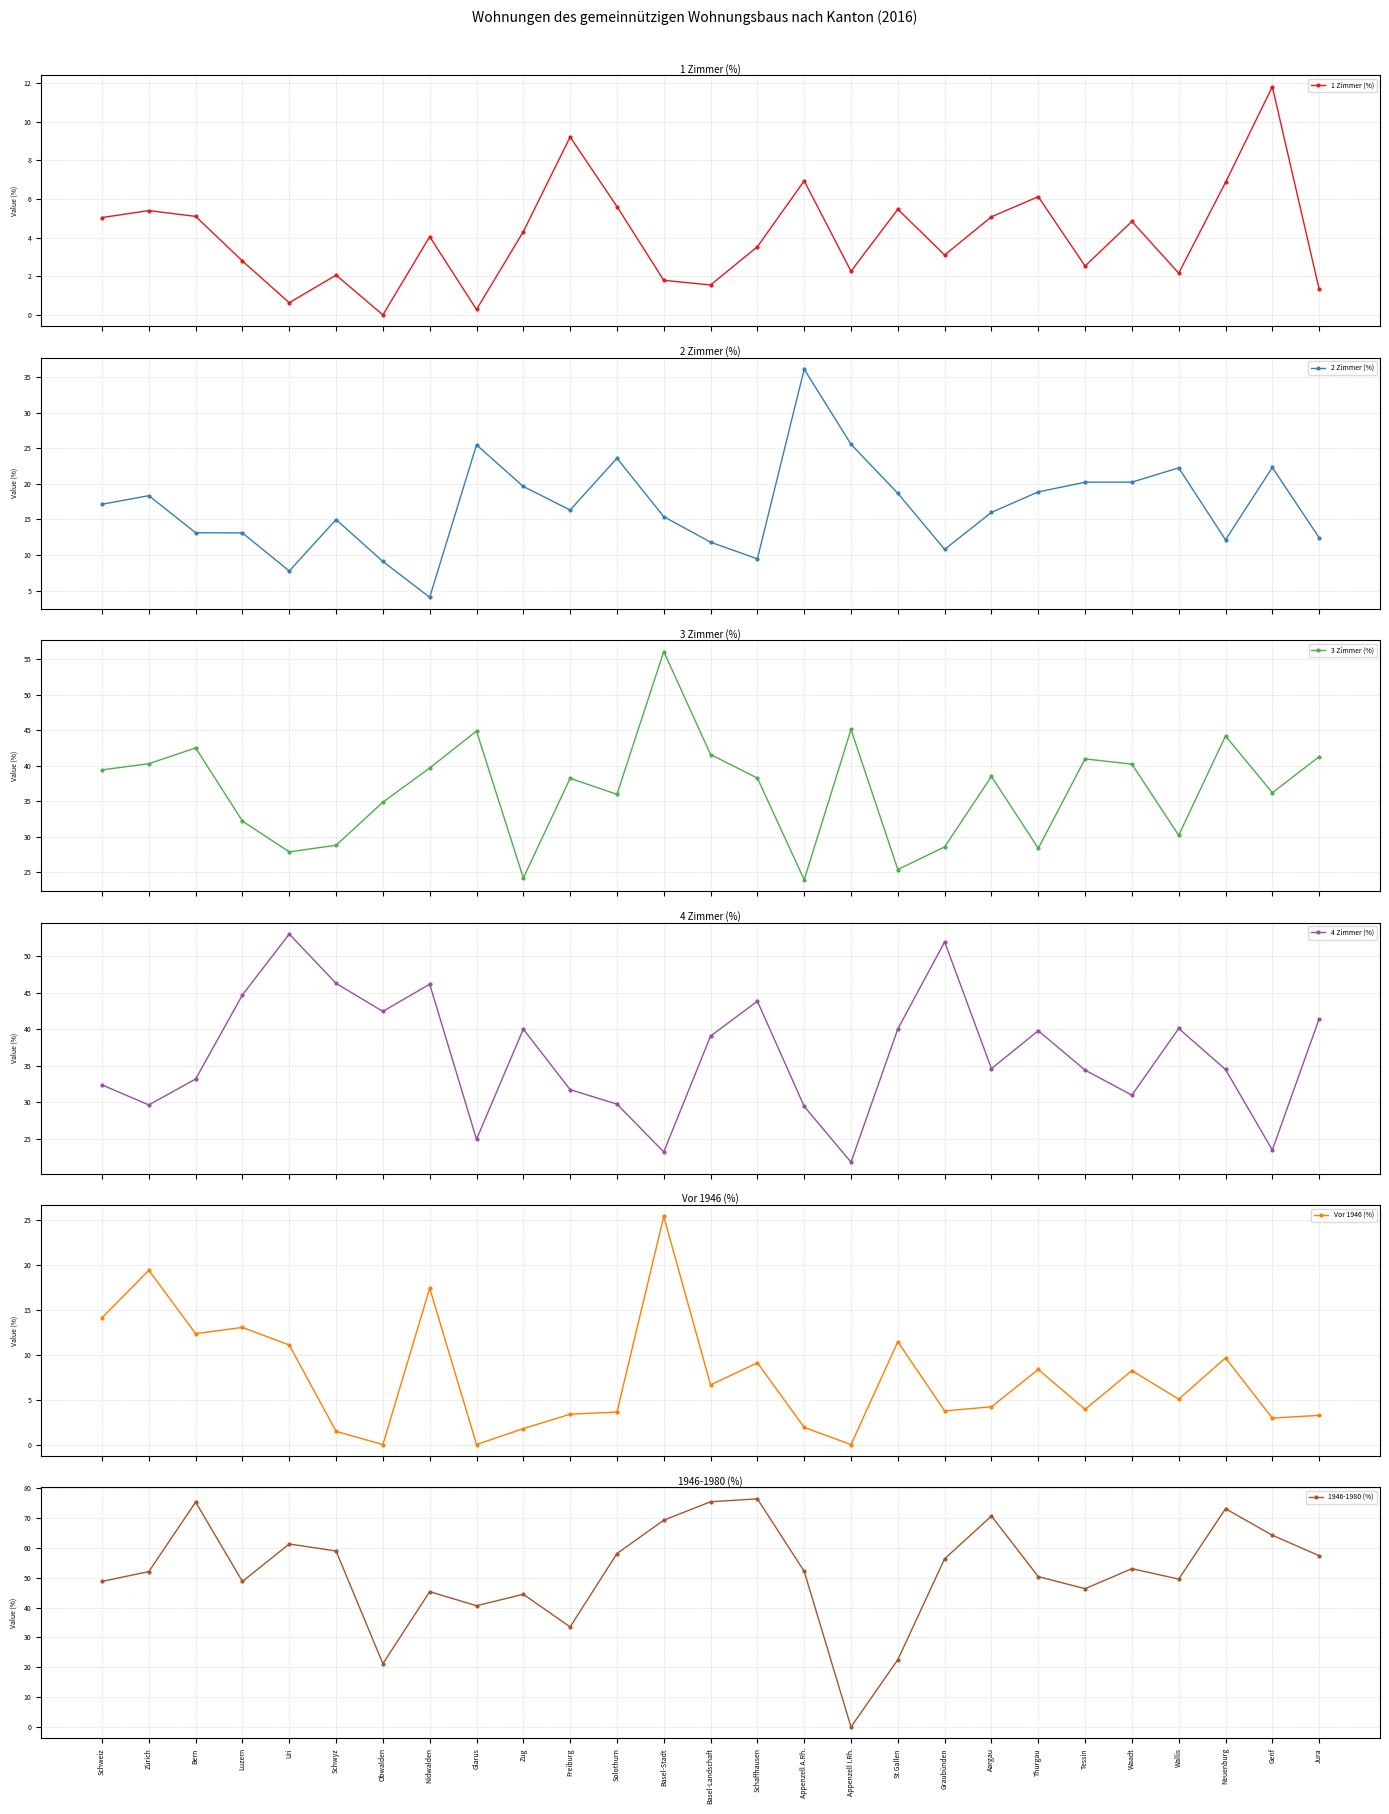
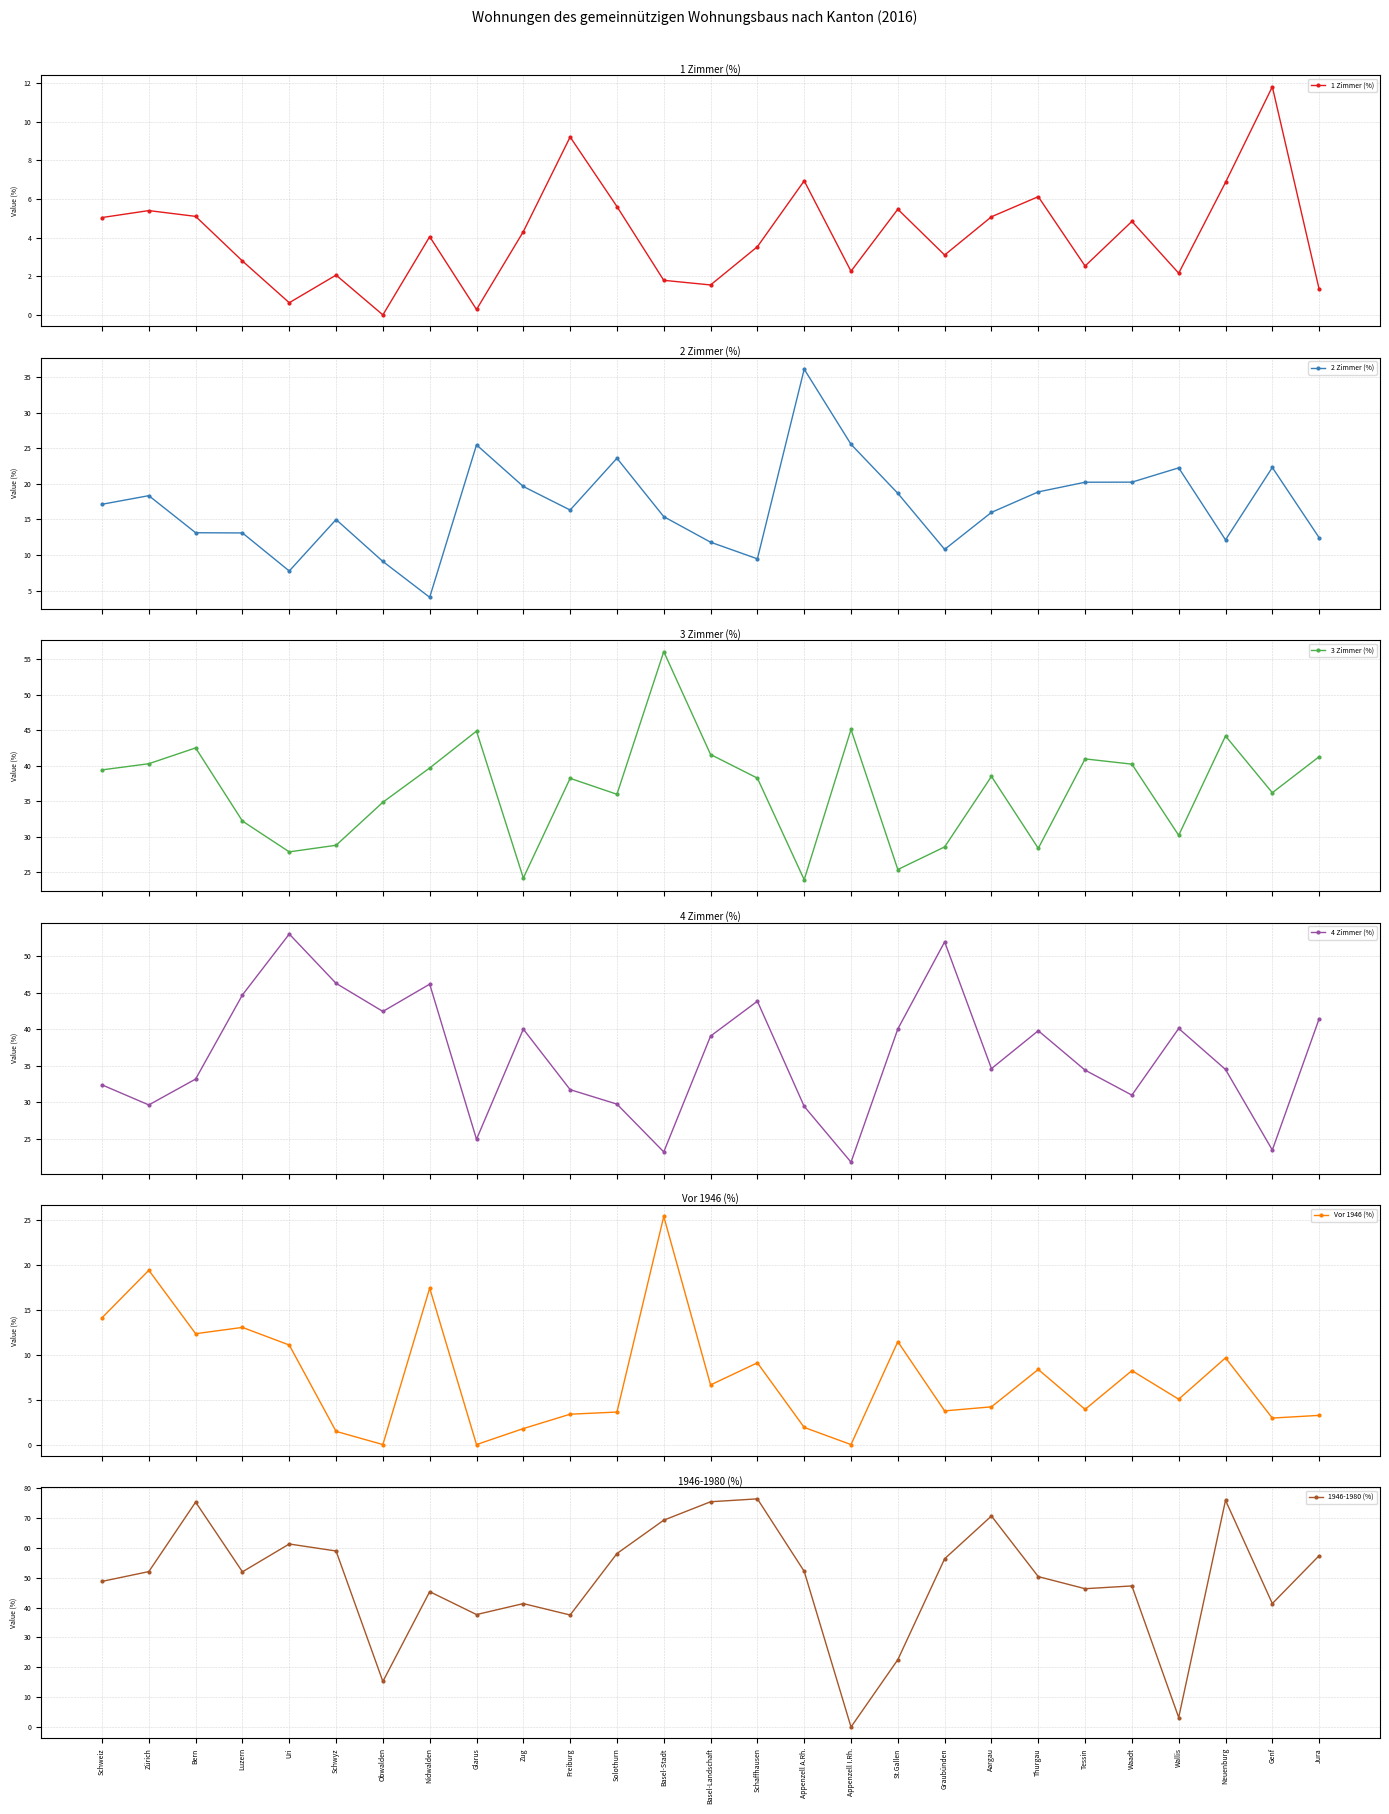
  {
    "1946-1980 (%)": {
      "Schweiz": 49,
      "Zürich": 52,
      "Bern": 75,
-     "Luzern": 49,
+     "Luzern": 52,
      "Uri": 61,
      "Schwyz": 59,
-     "Obwalden": 21,
+     "Obwalden": 15,
      "Nidwalden": 45,
-     "Glarus": 41,
-     "Zug": 44,
-     "Freiburg": 34,
+     "Glarus": 38,
+     "Zug": 41,
+     "Freiburg": 38,
      "Solothurn": 58,
      "Basel-Stadt": 69,
      "Basel-Landschaft": 75,
      "Schaffhausen": 76,
      "Appenzell A.Rh.": 52,
      "Appenzell I.Rh.": 0,
      "St.Gallen": 23,
      "Graubünden": 56,
      "Aargau": 71,
      "Thurgau": 50,
      "Tessin": 46,
-     "Waadt": 53,
-     "Wallis": 50,
-     "Neuenburg": 73,
-     "Genf": 64,
+     "Waadt": 47,
+     "Wallis": 3,
+     "Neuenburg": 76,
+     "Genf": 41,
      "Jura": 57
    }
  }
